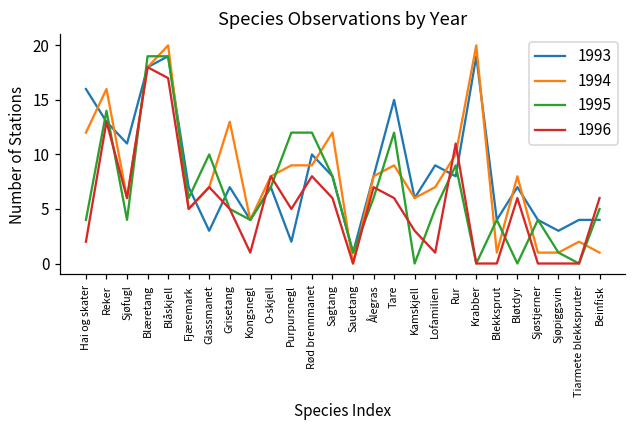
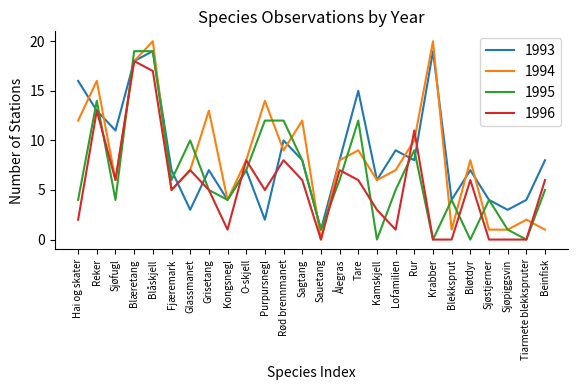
  {
    "1993": {
      "Hai og skater": 16,
      "Sjøfugl": 11,
      "Fjæremark": 7,
      "Glassmanet": 3,
      "Grisetang": 7,
      "Purpursnegl": 2,
      "Rød brennmanet": 10,
      "Tare": 15,
      "Lofamilien": 9,
      "Rur": 8,
      "Krabber": 19,
      "Bløtdyr": 7,
      "Sjøpiggsvin": 3,
      "Tiarmete blekkspruter": 4,
-     "Beinfisk": 4
+     "Beinfisk": 8
    },
    "1994": {
      "Hai og skater": 12,
      "Reker": 16,
      "Blåskjell": 20,
      "Grisetang": 13,
-     "Purpursnegl": 9,
+     "Purpursnegl": 14,
      "Rød brennmanet": 9,
      "Sagtang": 12,
      "Tare": 9,
      "Lofamilien": 7,
      "Rur": 10,
      "Krabber": 20,
      "Blekksprut": 1,
      "Bløtdyr": 8,
      "Sjøstjerner": 1,
      "Tiarmete blekkspruter": 2,
      "Beinfisk": 1
    },
    "1995": {
      "Hai og skater": 4,
      "Reker": 14,
      "Sjøfugl": 4,
      "Blæretang": 19,
      "Fjæremark": 6,
      "Glassmanet": 10,
      "Purpursnegl": 12,
      "Rød brennmanet": 12,
      "Ålegras": 6,
      "Tare": 12,
      "Kamskjell": 0,
      "Lofamilien": 5,
      "Rur": 9,
      "Bløtdyr": 0,
      "Beinfisk": 5
    },
    "1996": {
      "Hai og skater": 2,
      "Blåskjell": 17,
      "Kongsnegl": 1,
      "Purpursnegl": 5,
      "Rød brennmanet": 8,
      "Sagtang": 6,
      "Ålegras": 7,
      "Tare": 6,
      "Kamskjell": 3,
      "Lofamilien": 1,
      "Rur": 11,
      "Blekksprut": 0,
      "Bløtdyr": 6,
      "Sjøstjerner": 0,
      "Sjøpiggsvin": 0,
      "Beinfisk": 6
    }
  }
